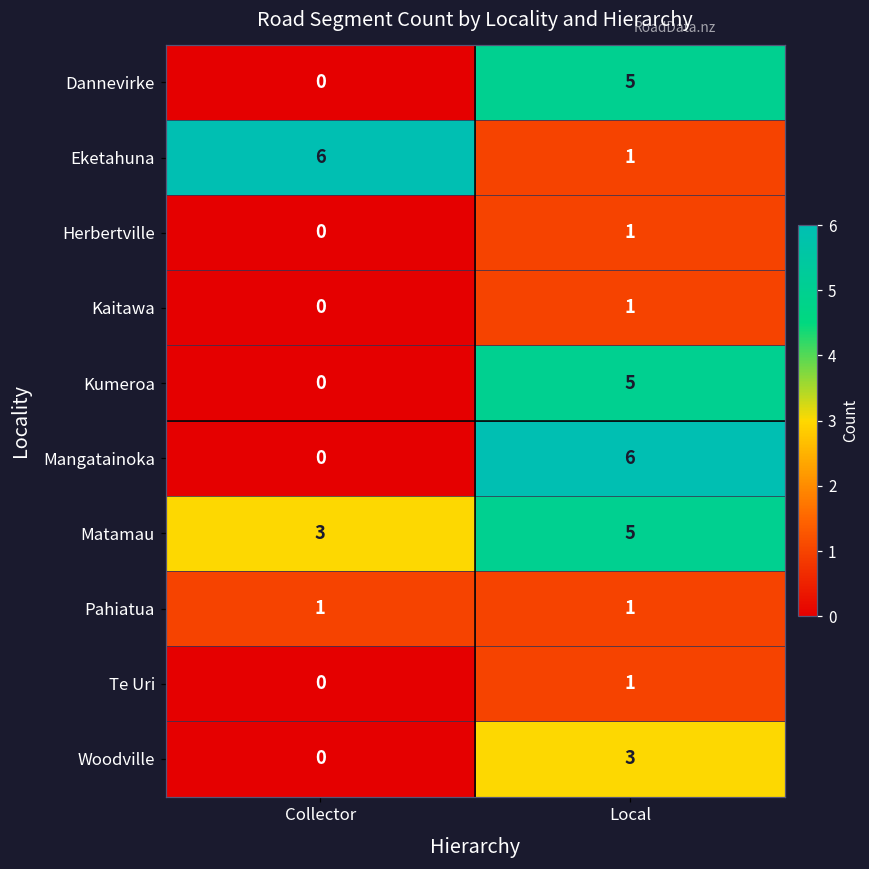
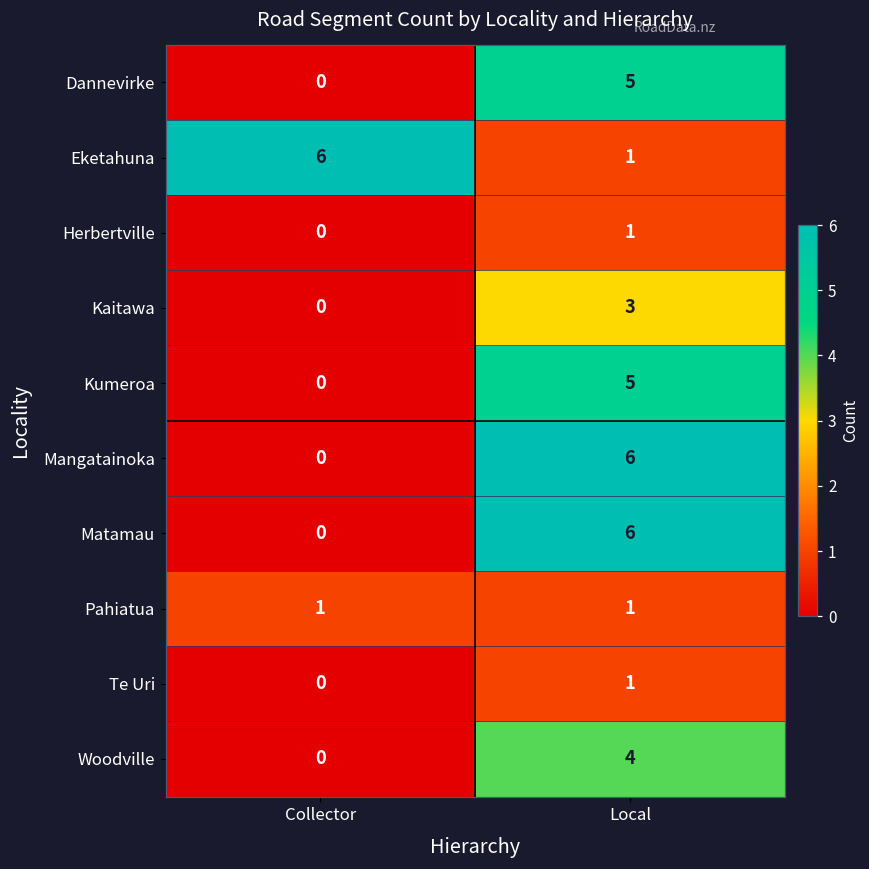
  {
    "Dannevirke": {
      "Collector": 0,
      "Local": 5
    },
    "Eketahuna": {
      "Collector": 6,
      "Local": 1
    },
    "Herbertville": {
      "Collector": 0,
      "Local": 1
    },
    "Kaitawa": {
      "Collector": 0,
-     "Local": 1
+     "Local": 3
    },
    "Kumeroa": {
      "Collector": 0,
      "Local": 5
    },
    "Mangatainoka": {
      "Collector": 0,
      "Local": 6
    },
    "Matamau": {
-     "Collector": 3,
-     "Local": 5
+     "Collector": 0,
+     "Local": 6
    },
    "Pahiatua": {
      "Collector": 1,
      "Local": 1
    },
    "Te Uri": {
      "Collector": 0,
      "Local": 1
    },
    "Woodville": {
      "Collector": 0,
-     "Local": 3
+     "Local": 4
    }
  }
